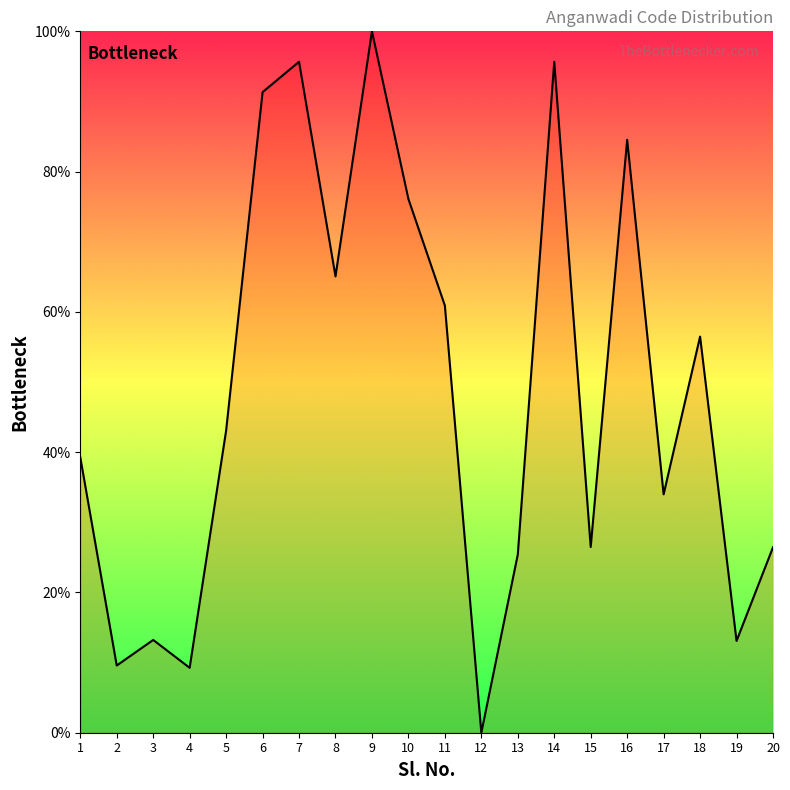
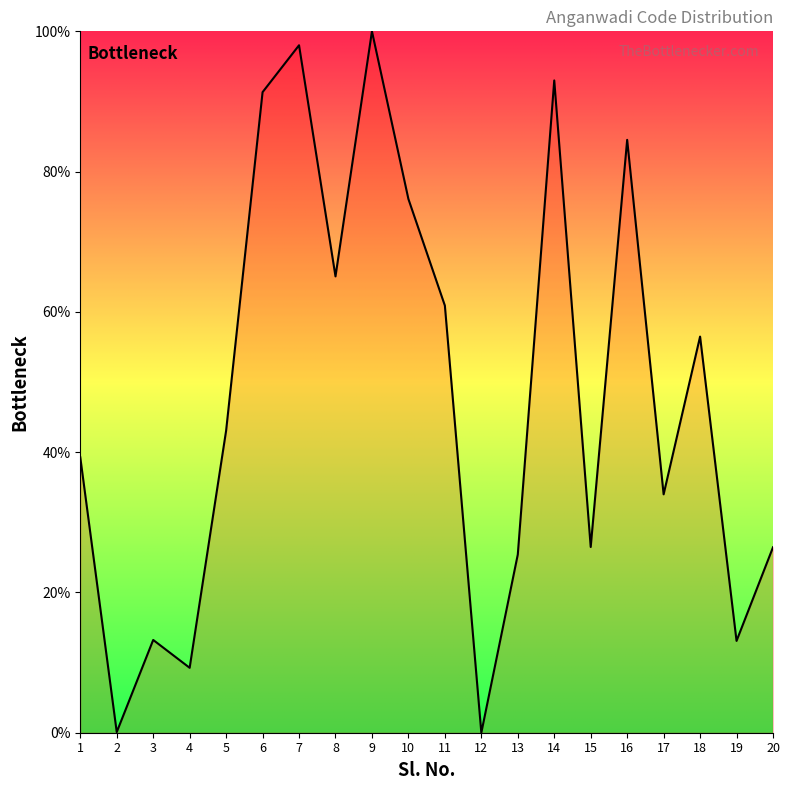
  {
    "1": "39%",
-   "2": "10%",
+   "2": "0%",
    "3": "13%",
    "4": "9%",
    "5": "43%",
    "6": "91%",
-   "7": "96%",
+   "7": "98%",
    "8": "65%",
    "9": "100%",
    "10": "76%",
    "11": "61%",
    "12": "0%",
    "13": "25%",
-   "14": "96%",
+   "14": "93%",
    "15": "26%",
    "16": "85%",
    "17": "34%",
    "18": "56%",
    "19": "13%",
    "20": "26%"
  }
